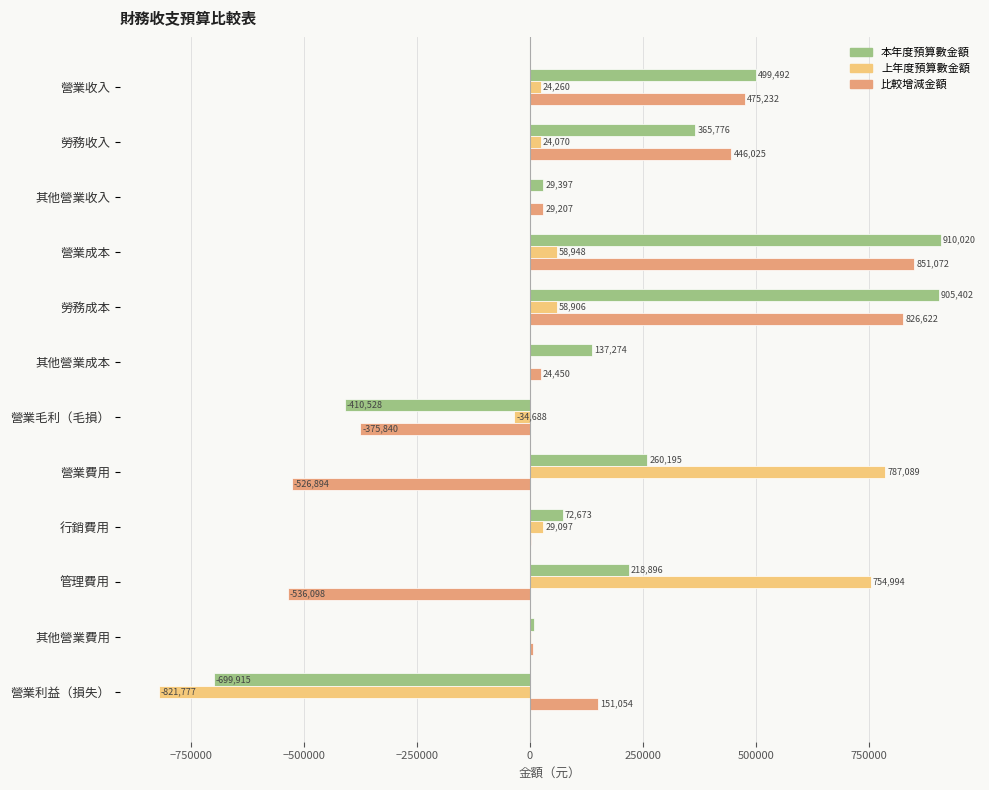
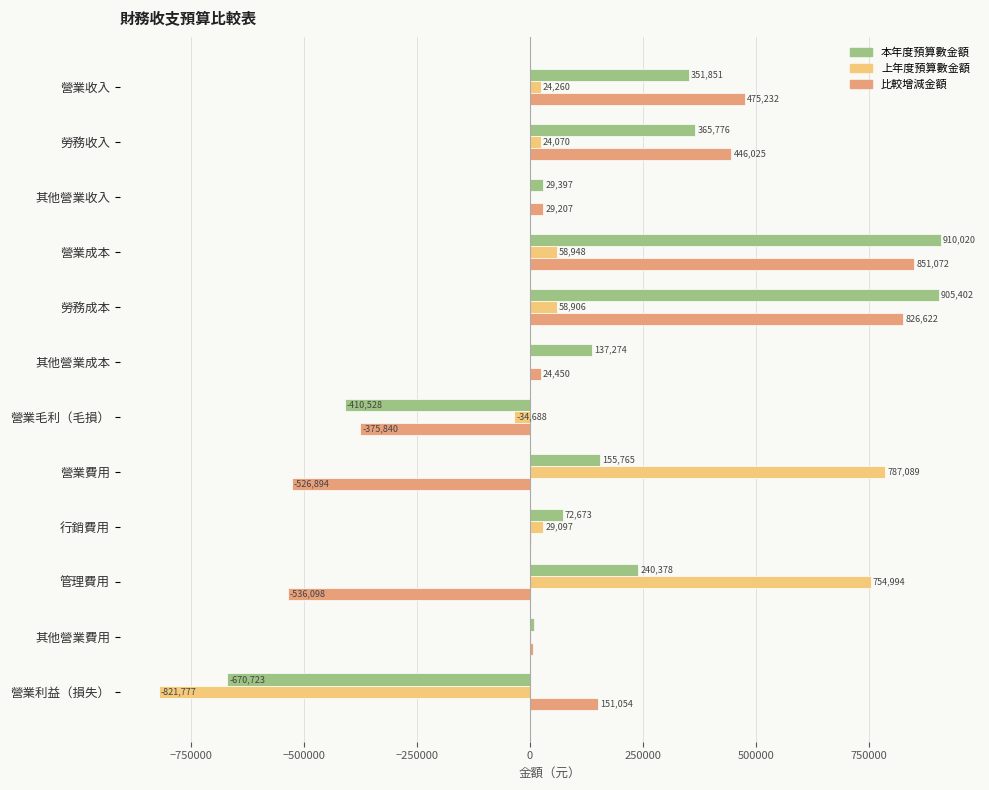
  {
    "本年度預算數金額": {
-     "營業收入": "499,492",
+     "營業收入": "351,851",
      "勞務收入": "365,776",
      "其他營業收入": "29,397",
      "營業成本": "910,020",
      "勞務成本": "905,402",
      "其他營業成本": "137,274",
      "營業毛利（毛損）": "-410,528",
-     "營業費用": "260,195",
+     "營業費用": "155,765",
      "行銷費用": "72,673",
-     "管理費用": "218,896",
-     "營業利益（損失）": "-699,915"
+     "管理費用": "240,378",
+     "營業利益（損失）": "-670,723"
    }
  }
